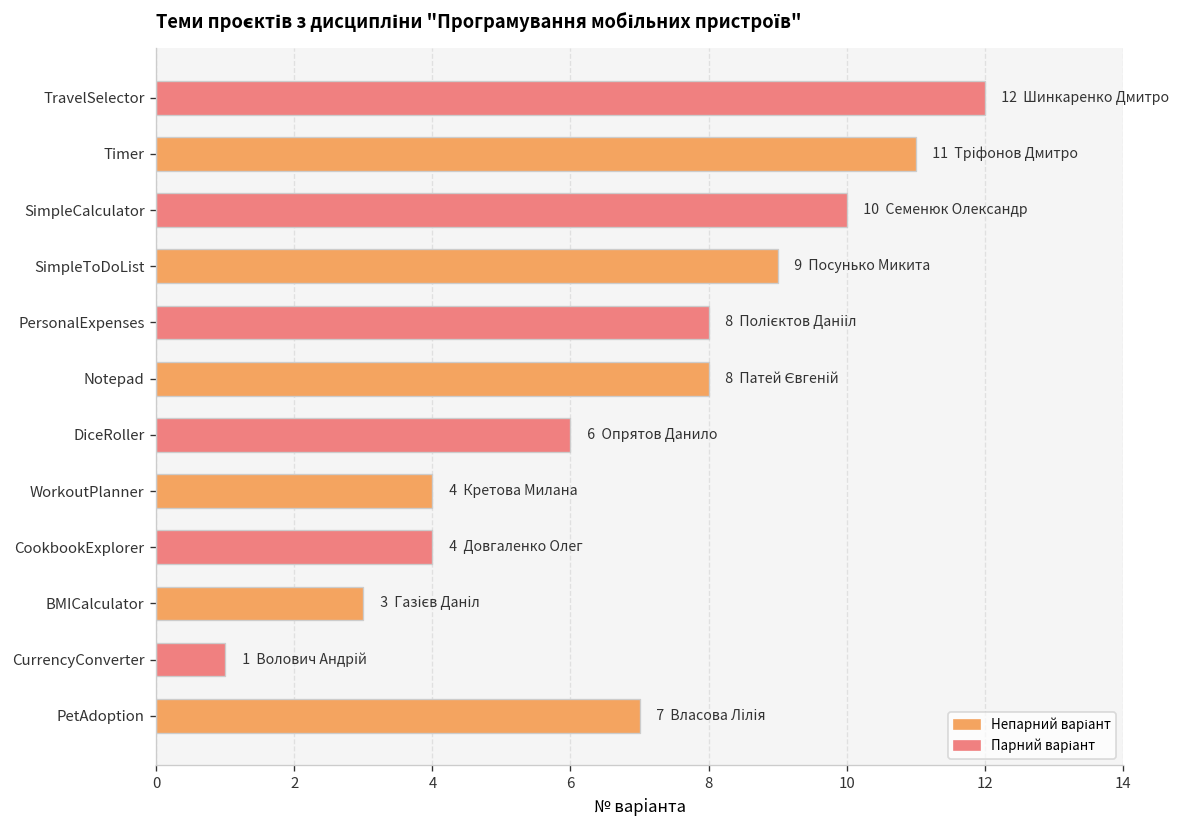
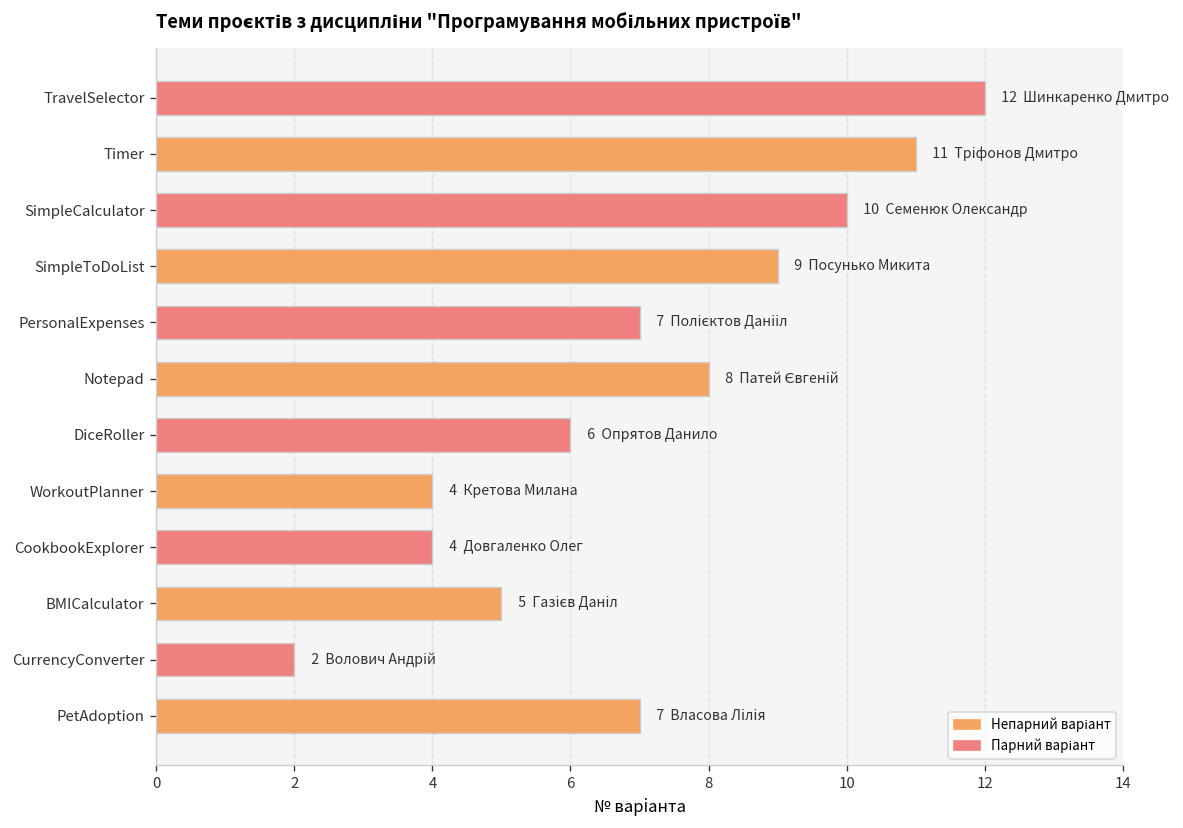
  {
    "TravelSelector": 12,
    "Timer": 11,
    "SimpleCalculator": 10,
    "SimpleToDoList": 9,
-   "PersonalExpenses": 8,
+   "PersonalExpenses": 7,
    "Notepad": 8,
    "DiceRoller": 6,
    "WorkoutPlanner": 4,
    "CookbookExplorer": 4,
-   "BMICalculator": 3,
-   "CurrencyConverter": 1,
+   "BMICalculator": 5,
+   "CurrencyConverter": 2,
    "PetAdoption": 7
  }
